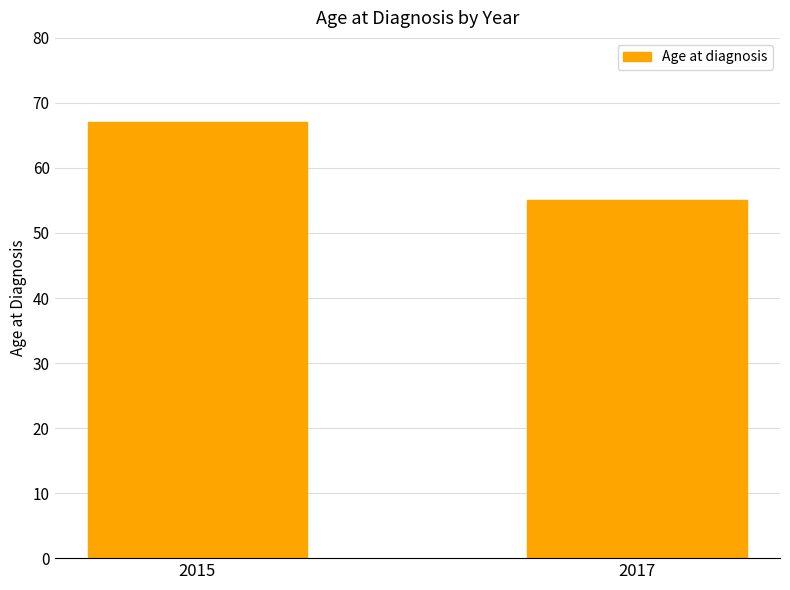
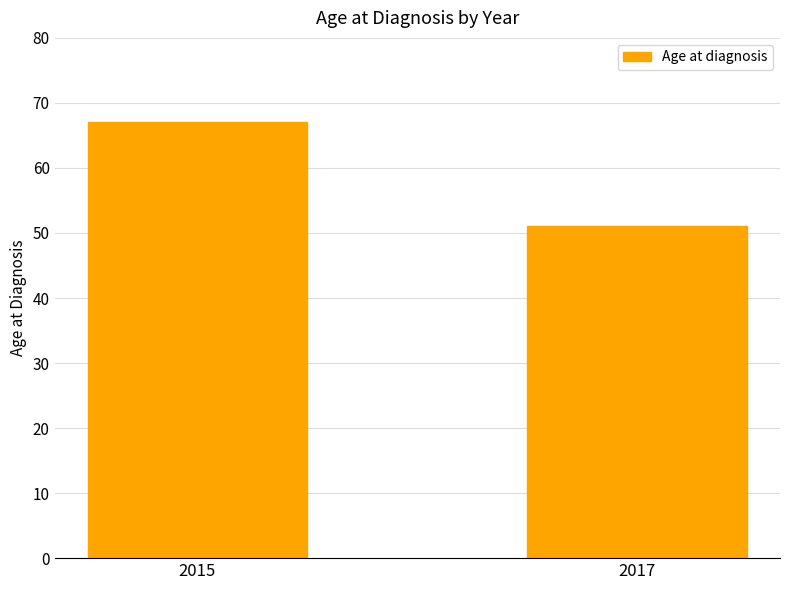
  {
    "2015": 67,
-   "2017": 55
+   "2017": 51
  }
